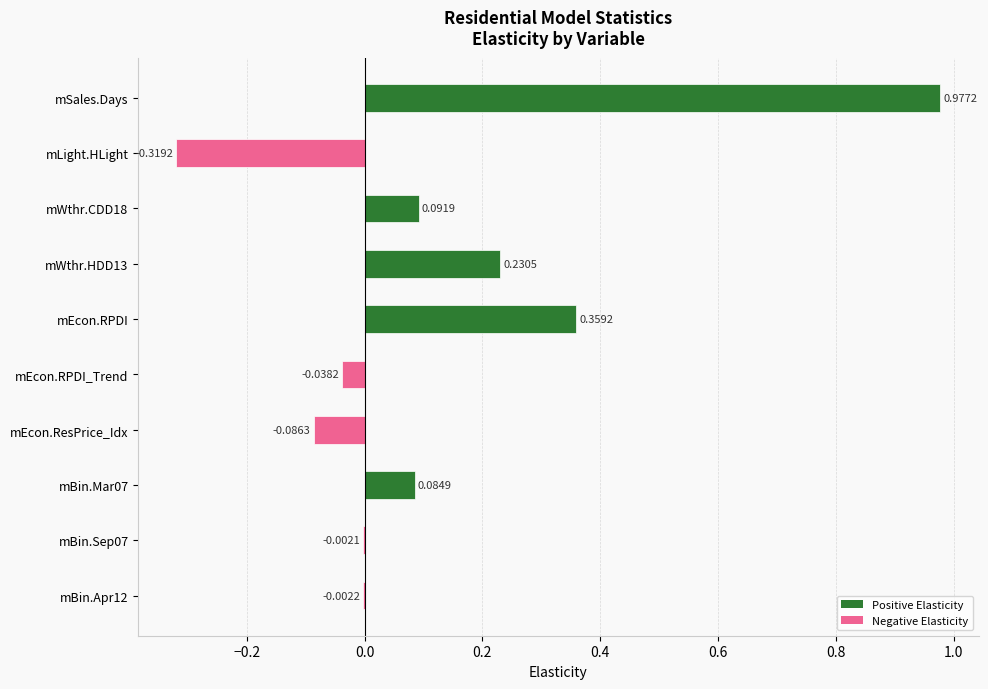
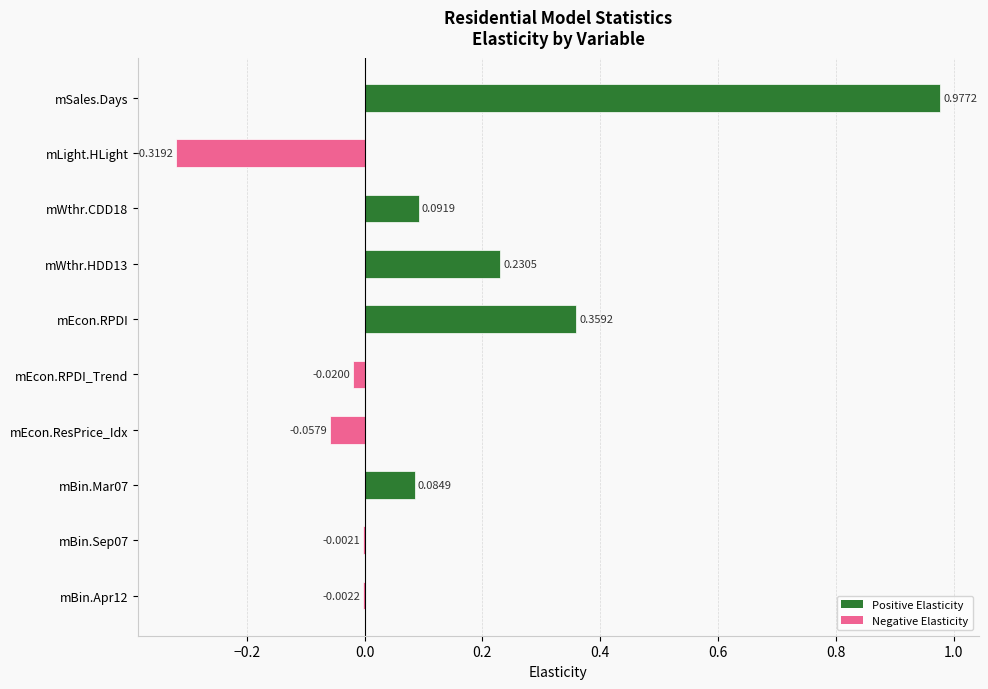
  {
    "mSales.Days": 0.9772,
    "mLight.HLight": -0.3192,
    "mWthr.CDD18": 0.0919,
    "mWthr.HDD13": 0.2305,
    "mEcon.RPDI": 0.3592,
-   "mEcon.RPDI_Trend": -0.0382,
-   "mEcon.ResPrice_Idx": -0.0863,
+   "mEcon.RPDI_Trend": -0.0200,
+   "mEcon.ResPrice_Idx": -0.0579,
    "mBin.Mar07": 0.0849,
    "mBin.Sep07": -0.0021,
    "mBin.Apr12": -0.0022
  }
